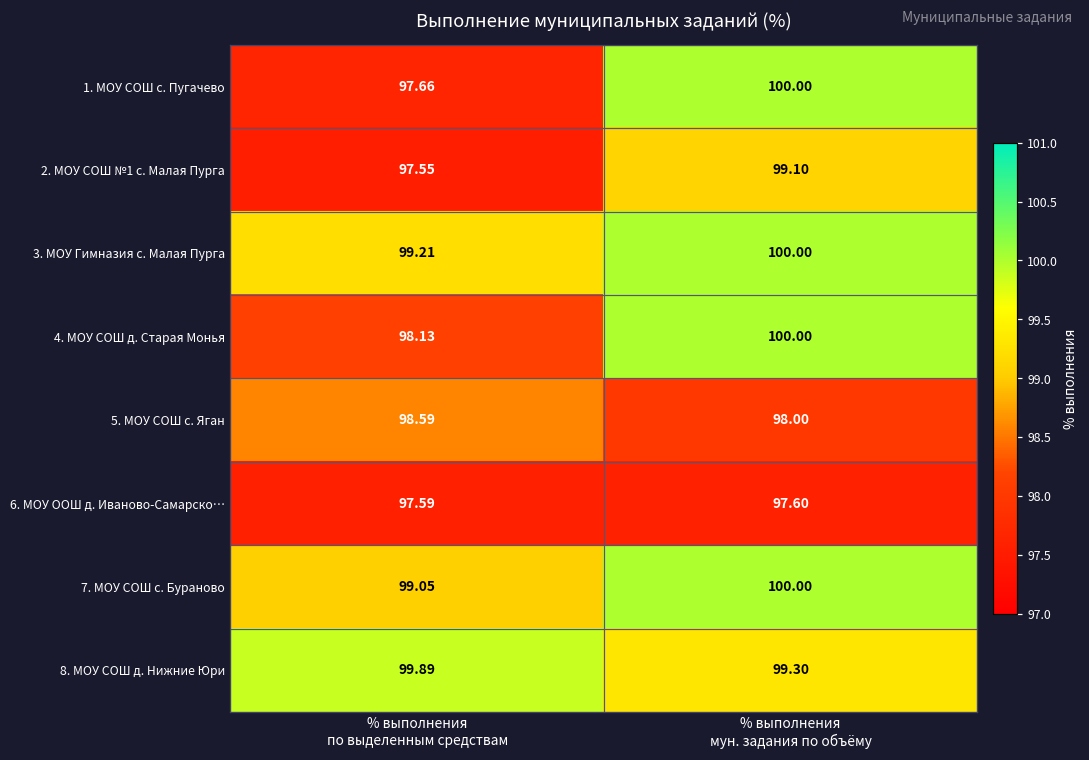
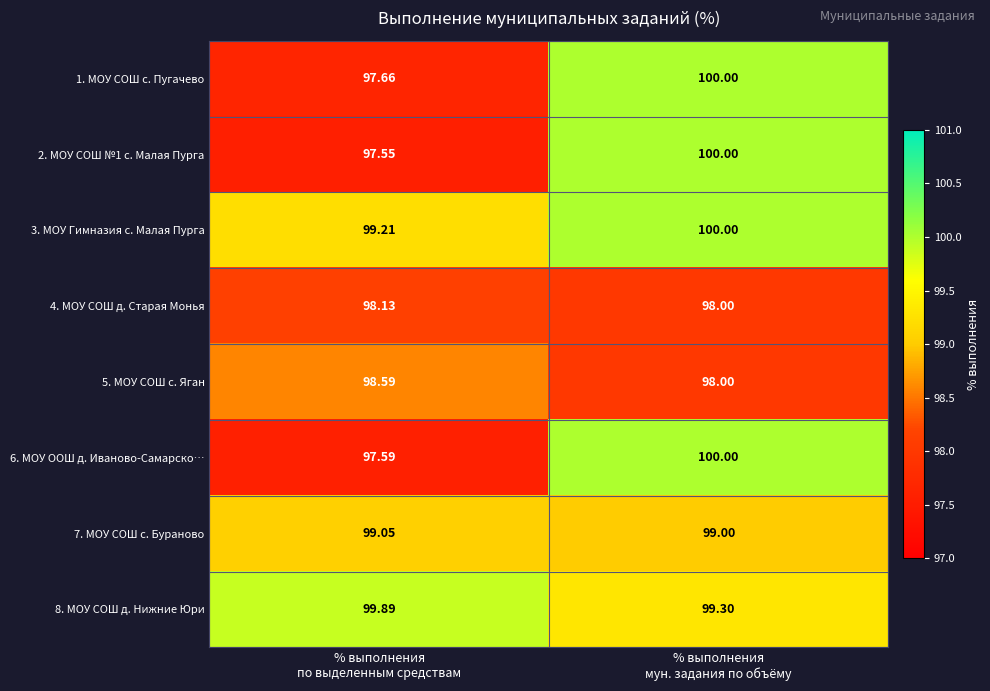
  {
    "1. МОУ СОШ с. Пугачево": {
      "% выполнения по выделенным средствам": 97.66,
      "% выполнения мун. задания по объёму": 100.00
    },
    "2. МОУ СОШ №1 с. Малая Пурга": {
      "% выполнения по выделенным средствам": 97.55,
-     "% выполнения мун. задания по объёму": 99.10
+     "% выполнения мун. задания по объёму": 100.00
    },
    "3. МОУ Гимназия с. Малая Пурга": {
      "% выполнения по выделенным средствам": 99.21,
      "% выполнения мун. задания по объёму": 100.00
    },
    "4. МОУ СОШ д. Старая Монья": {
      "% выполнения по выделенным средствам": 98.13,
-     "% выполнения мун. задания по объёму": 100.00
+     "% выполнения мун. задания по объёму": 98.00
    },
    "5. МОУ СОШ с. Яган": {
      "% выполнения по выделенным средствам": 98.59,
      "% выполнения мун. задания по объёму": 98.00
    },
    "6. МОУ ООШ д. Иваново-Самарско…": {
      "% выполнения по выделенным средствам": 97.59,
-     "% выполнения мун. задания по объёму": 97.60
+     "% выполнения мун. задания по объёму": 100.00
    },
    "7. МОУ СОШ с. Бураново": {
      "% выполнения по выделенным средствам": 99.05,
-     "% выполнения мун. задания по объёму": 100.00
+     "% выполнения мун. задания по объёму": 99.00
    },
    "8. МОУ СОШ д. Нижние Юри": {
      "% выполнения по выделенным средствам": 99.89,
      "% выполнения мун. задания по объёму": 99.30
    }
  }
